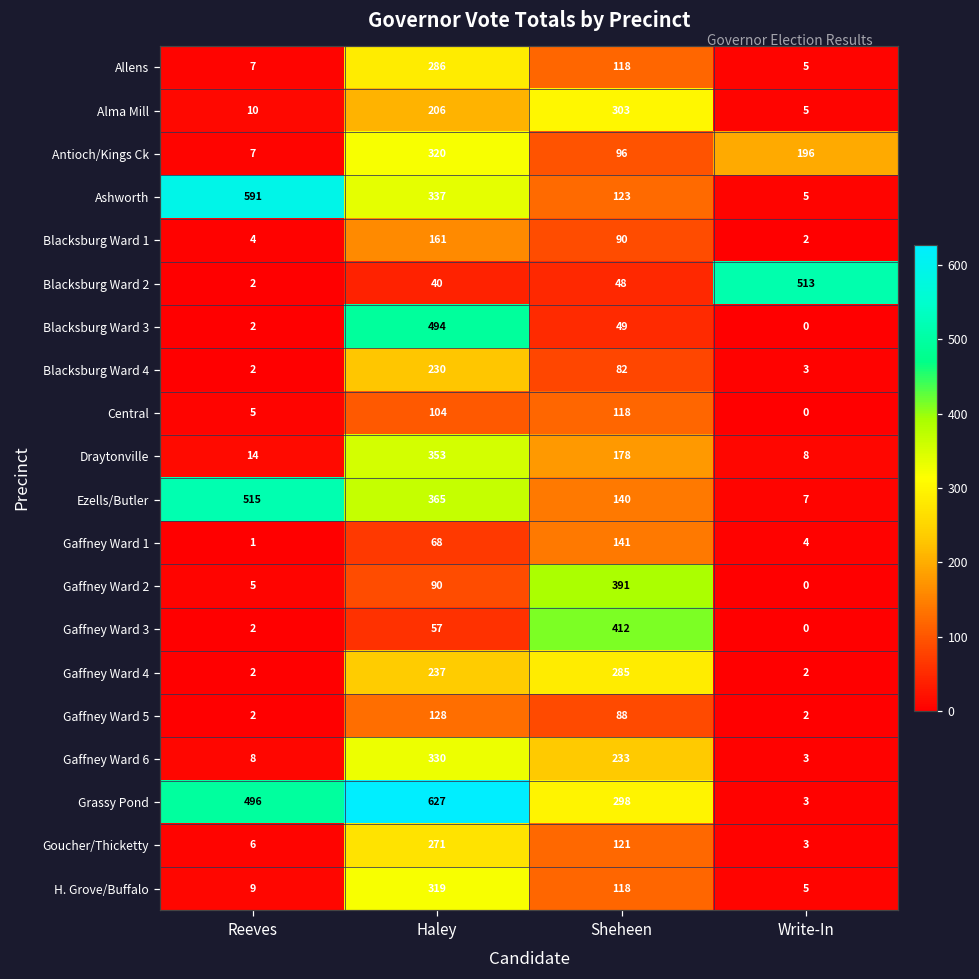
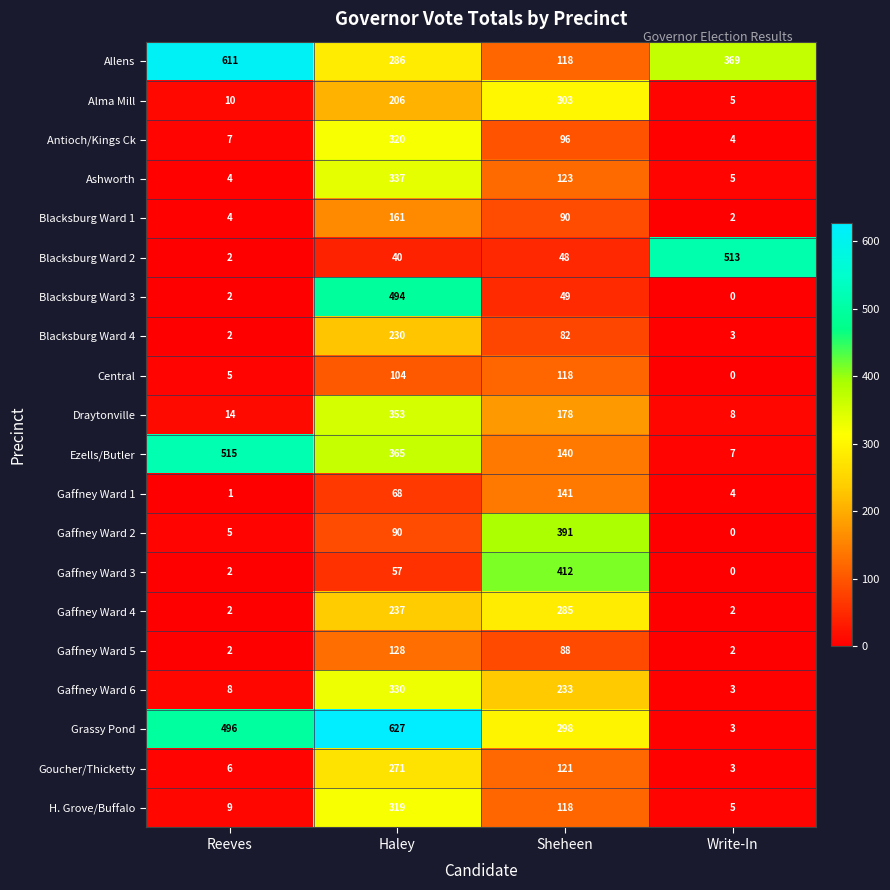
  {
    "Allens": {
-     "Reeves": 7,
+     "Reeves": 611,
      "Haley": 286,
      "Sheheen": 118,
-     "Write-In": 5
+     "Write-In": 369
    },
    "Alma Mill": {
      "Reeves": 10,
      "Haley": 206,
      "Sheheen": 303,
      "Write-In": 5
    },
    "Antioch/Kings Ck": {
      "Reeves": 7,
      "Haley": 320,
      "Sheheen": 96,
-     "Write-In": 196
+     "Write-In": 4
    },
    "Ashworth": {
-     "Reeves": 591,
+     "Reeves": 4,
      "Haley": 337,
      "Sheheen": 123,
      "Write-In": 5
    },
    "Blacksburg Ward 1": {
      "Reeves": 4,
      "Haley": 161,
      "Sheheen": 90,
      "Write-In": 2
    },
    "Blacksburg Ward 2": {
      "Reeves": 2,
      "Haley": 40,
      "Sheheen": 48,
      "Write-In": 513
    },
    "Blacksburg Ward 3": {
      "Reeves": 2,
      "Haley": 494,
      "Sheheen": 49,
      "Write-In": 0
    },
    "Blacksburg Ward 4": {
      "Reeves": 2,
      "Haley": 230,
      "Sheheen": 82,
      "Write-In": 3
    },
    "Central": {
      "Reeves": 5,
      "Haley": 104,
      "Sheheen": 118,
      "Write-In": 0
    },
    "Draytonville": {
      "Reeves": 14,
      "Haley": 353,
      "Sheheen": 178,
      "Write-In": 8
    },
    "Ezells/Butler": {
      "Reeves": 515,
      "Haley": 365,
      "Sheheen": 140,
      "Write-In": 7
    },
    "Gaffney Ward 1": {
      "Reeves": 1,
      "Haley": 68,
      "Sheheen": 141,
      "Write-In": 4
    },
    "Gaffney Ward 2": {
      "Reeves": 5,
      "Haley": 90,
      "Sheheen": 391,
      "Write-In": 0
    },
    "Gaffney Ward 3": {
      "Reeves": 2,
      "Haley": 57,
      "Sheheen": 412,
      "Write-In": 0
    },
    "Gaffney Ward 4": {
      "Reeves": 2,
      "Haley": 237,
      "Sheheen": 285,
      "Write-In": 2
    },
    "Gaffney Ward 5": {
      "Reeves": 2,
      "Haley": 128,
      "Sheheen": 88,
      "Write-In": 2
    },
    "Gaffney Ward 6": {
      "Reeves": 8,
      "Haley": 330,
      "Sheheen": 233,
      "Write-In": 3
    },
    "Grassy Pond": {
      "Reeves": 496,
      "Haley": 627,
      "Sheheen": 298,
      "Write-In": 3
    },
    "Goucher/Thicketty": {
      "Reeves": 6,
      "Haley": 271,
      "Sheheen": 121,
      "Write-In": 3
    },
    "H. Grove/Buffalo": {
      "Reeves": 9,
      "Haley": 319,
      "Sheheen": 118,
      "Write-In": 5
    }
  }
